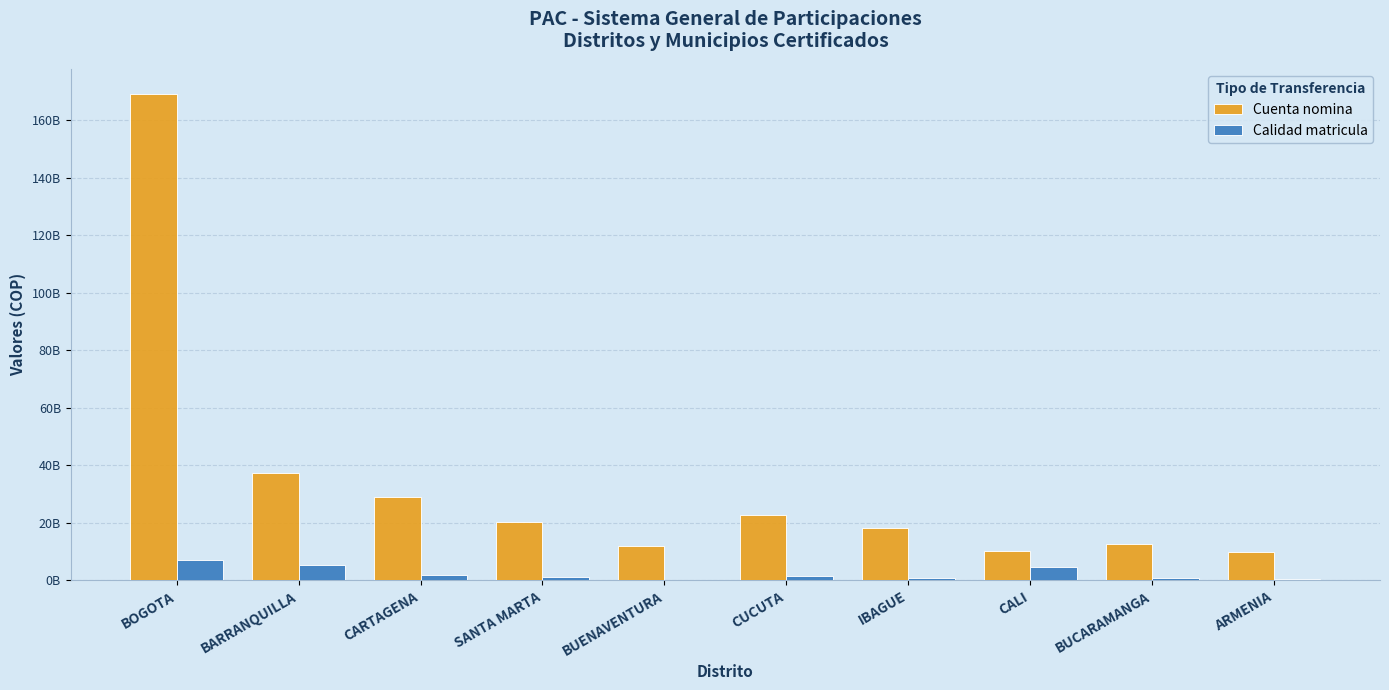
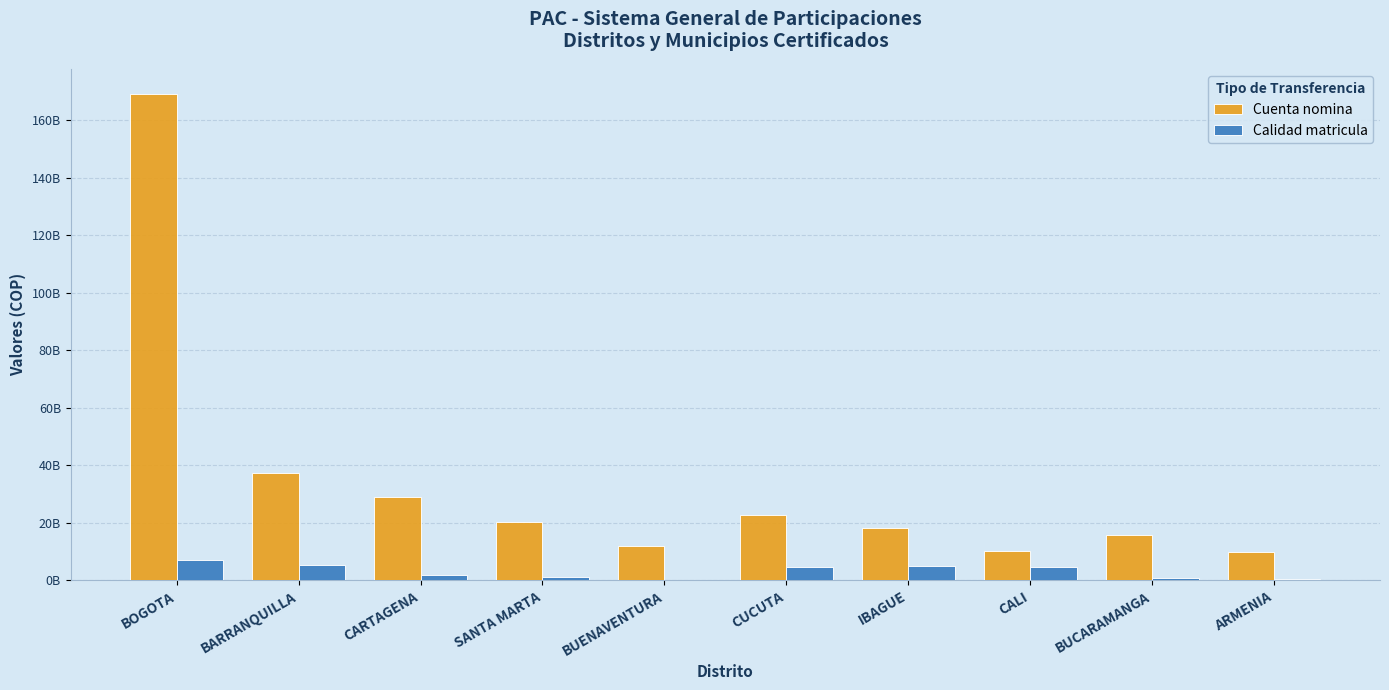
  {
    "Cuenta nomina": {
      "BOGOTA": 169000000000,
      "BARRANQUILLA": 37000000000,
      "CARTAGENA": 29000000000,
      "SANTA MARTA": 20000000000,
      "BUENAVENTURA": 12000000000,
      "CUCUTA": 23000000000,
      "IBAGUE": 18000000000,
      "CALI": 10000000000,
-     "BUCARAMANGA": 13000000000,
+     "BUCARAMANGA": 16000000000,
      "ARMENIA": 10000000000
    },
    "Calidad matricula": {
      "BOGOTA": 7000000000,
      "BARRANQUILLA": 5000000000,
      "CARTAGENA": 2000000000,
      "SANTA MARTA": 1000000000,
      "BUENAVENTURA": 0,
-     "CUCUTA": 2000000000,
-     "IBAGUE": 1000000000,
+     "CUCUTA": 5000000000,
+     "IBAGUE": 5000000000,
      "CALI": 5000000000
    }
  }
